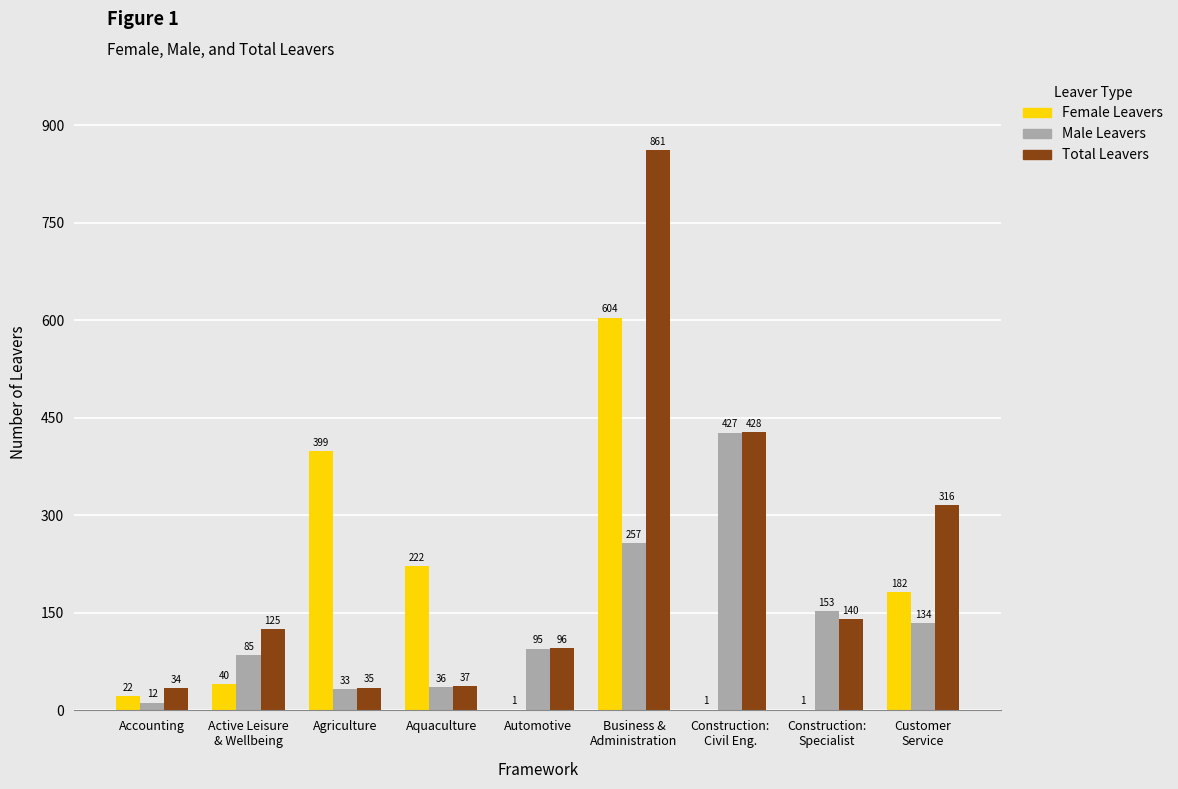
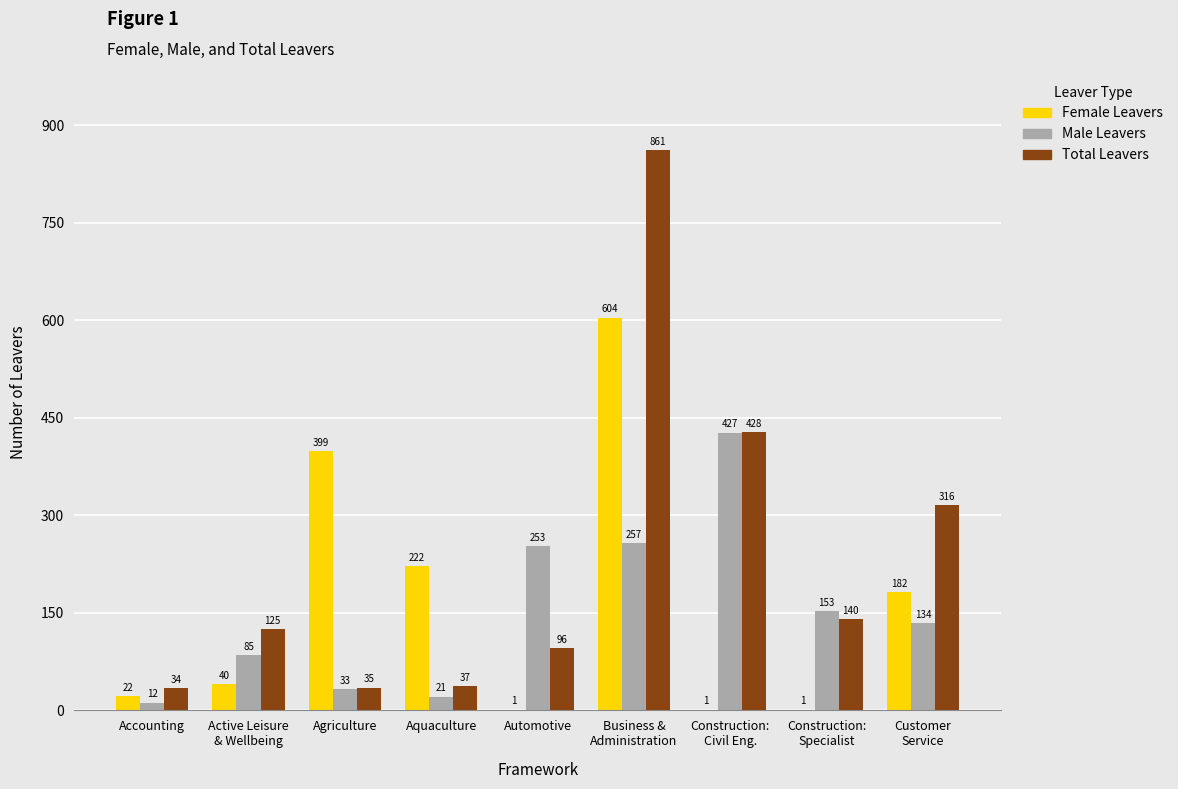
  {
    "Female Leavers": {
      "Accounting": 22,
      "Active Leisure & Wellbeing": 40,
      "Agriculture": 399,
      "Aquaculture": 222,
      "Automotive": 1,
      "Business & Administration": 604,
      "Construction: Civil Eng.": 1,
      "Construction: Specialist": 1,
      "Customer Service": 182
    },
    "Male Leavers": {
      "Accounting": 12,
      "Active Leisure & Wellbeing": 85,
      "Agriculture": 33,
-     "Aquaculture": 36,
-     "Automotive": 95,
+     "Aquaculture": 21,
+     "Automotive": 253,
      "Business & Administration": 257,
      "Construction: Civil Eng.": 427,
      "Construction: Specialist": 153,
      "Customer Service": 134
    },
    "Total Leavers": {
      "Accounting": 34,
      "Active Leisure & Wellbeing": 125,
      "Agriculture": 35,
      "Aquaculture": 37,
      "Automotive": 96,
      "Business & Administration": 861,
      "Construction: Civil Eng.": 428,
      "Construction: Specialist": 140,
      "Customer Service": 316
    }
  }
